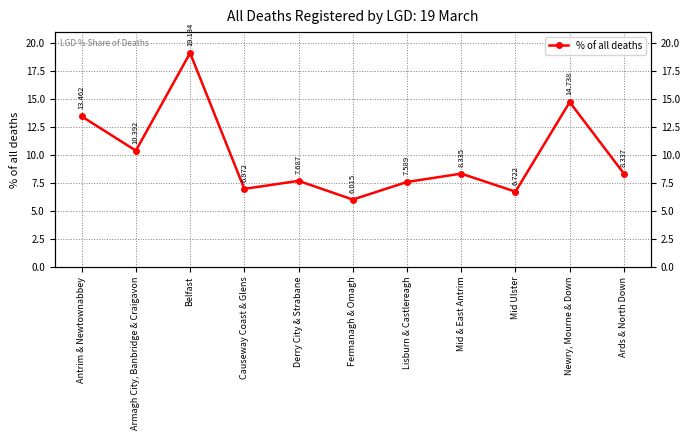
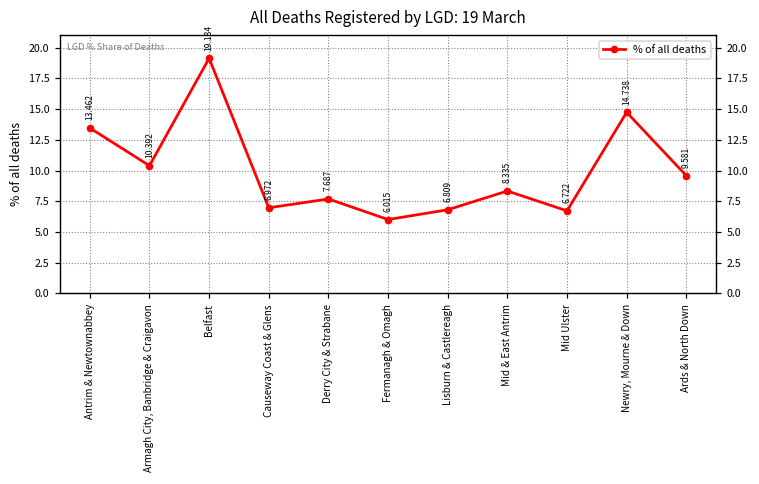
  {
    "Antrim & Newtownabbey": 13.462,
    "Armagh City, Banbridge & Craigavon": 10.392,
    "Belfast": 19.134,
    "Causeway Coast & Glens": 6.972,
    "Derry City & Strabane": 7.687,
    "Fermanagh & Omagh": 6.015,
-   "Lisburn & Castlereagh": 7.589,
+   "Lisburn & Castlereagh": 6.809,
    "Mid & East Antrim": 8.335,
    "Mid Ulster": 6.722,
    "Newry, Mourne & Down": 14.738,
-   "Ards & North Down": 8.337
+   "Ards & North Down": 9.581
  }
